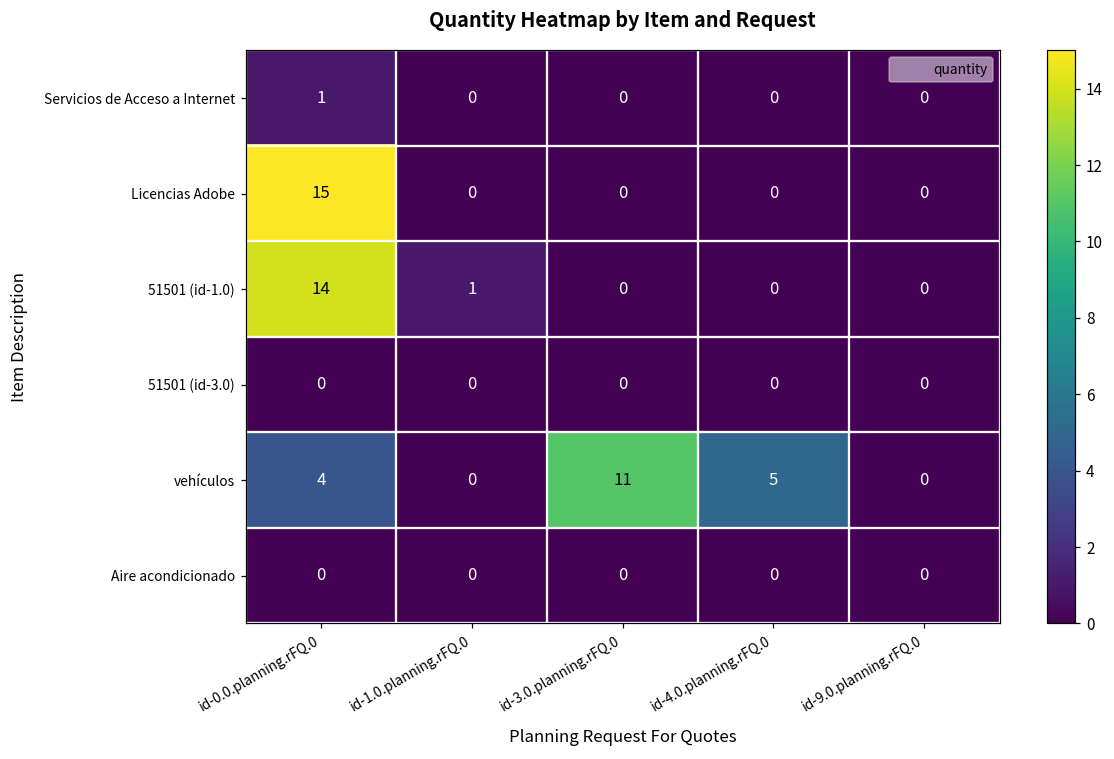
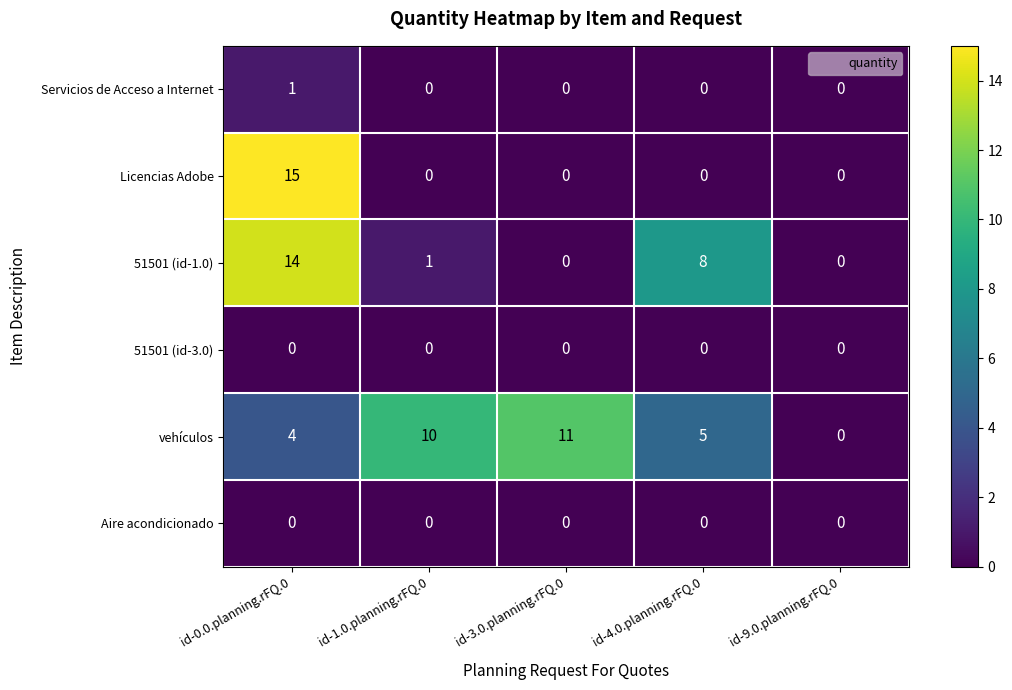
  {
    "Servicios de Acceso a Internet": {
      "id-0.0.planning.rFQ.0": 1,
      "id-1.0.planning.rFQ.0": 0,
      "id-3.0.planning.rFQ.0": 0,
      "id-4.0.planning.rFQ.0": 0,
      "id-9.0.planning.rFQ.0": 0
    },
    "Licencias Adobe": {
      "id-0.0.planning.rFQ.0": 15,
      "id-1.0.planning.rFQ.0": 0,
      "id-3.0.planning.rFQ.0": 0,
      "id-4.0.planning.rFQ.0": 0,
      "id-9.0.planning.rFQ.0": 0
    },
    "51501 (id-1.0)": {
      "id-0.0.planning.rFQ.0": 14,
      "id-1.0.planning.rFQ.0": 1,
      "id-3.0.planning.rFQ.0": 0,
-     "id-4.0.planning.rFQ.0": 0,
+     "id-4.0.planning.rFQ.0": 8,
      "id-9.0.planning.rFQ.0": 0
    },
    "51501 (id-3.0)": {
      "id-0.0.planning.rFQ.0": 0,
      "id-1.0.planning.rFQ.0": 0,
      "id-3.0.planning.rFQ.0": 0,
      "id-4.0.planning.rFQ.0": 0,
      "id-9.0.planning.rFQ.0": 0
    },
    "vehículos": {
      "id-0.0.planning.rFQ.0": 4,
-     "id-1.0.planning.rFQ.0": 0,
+     "id-1.0.planning.rFQ.0": 10,
      "id-3.0.planning.rFQ.0": 11,
      "id-4.0.planning.rFQ.0": 5,
      "id-9.0.planning.rFQ.0": 0
    },
    "Aire acondicionado": {
      "id-0.0.planning.rFQ.0": 0,
      "id-1.0.planning.rFQ.0": 0,
      "id-3.0.planning.rFQ.0": 0,
      "id-4.0.planning.rFQ.0": 0,
      "id-9.0.planning.rFQ.0": 0
    }
  }
